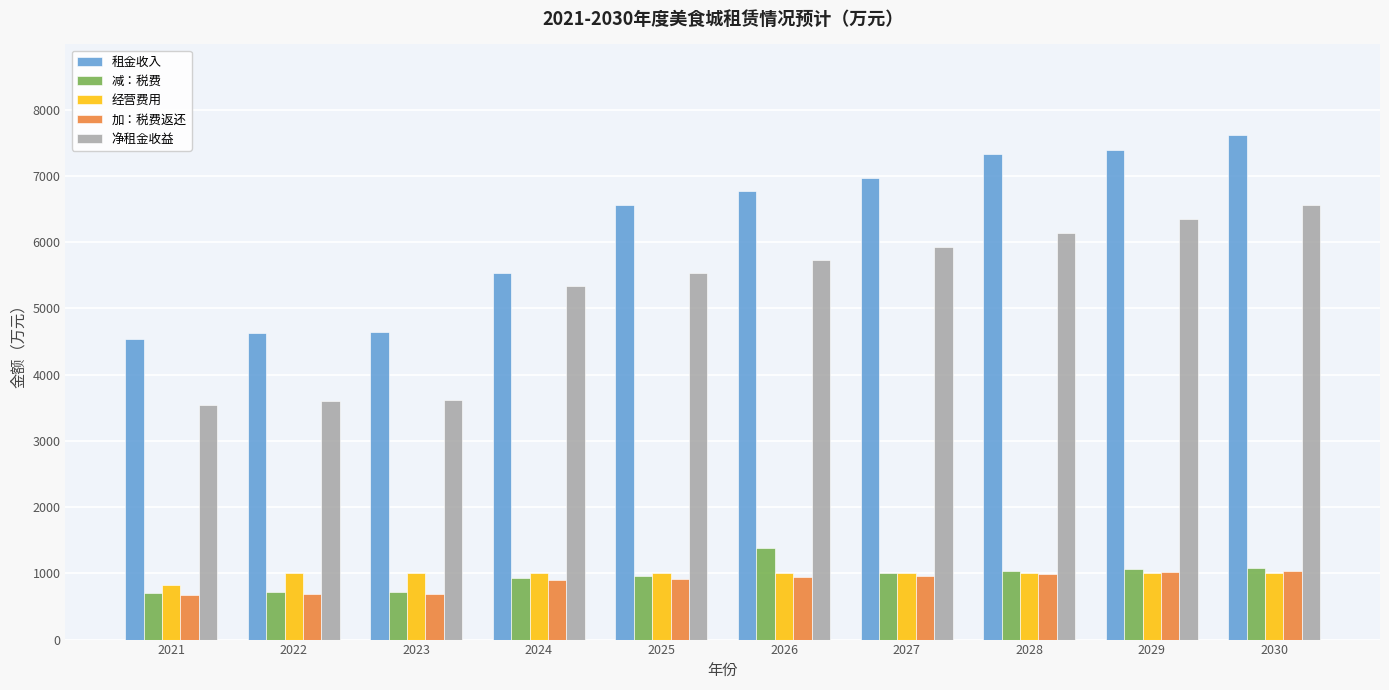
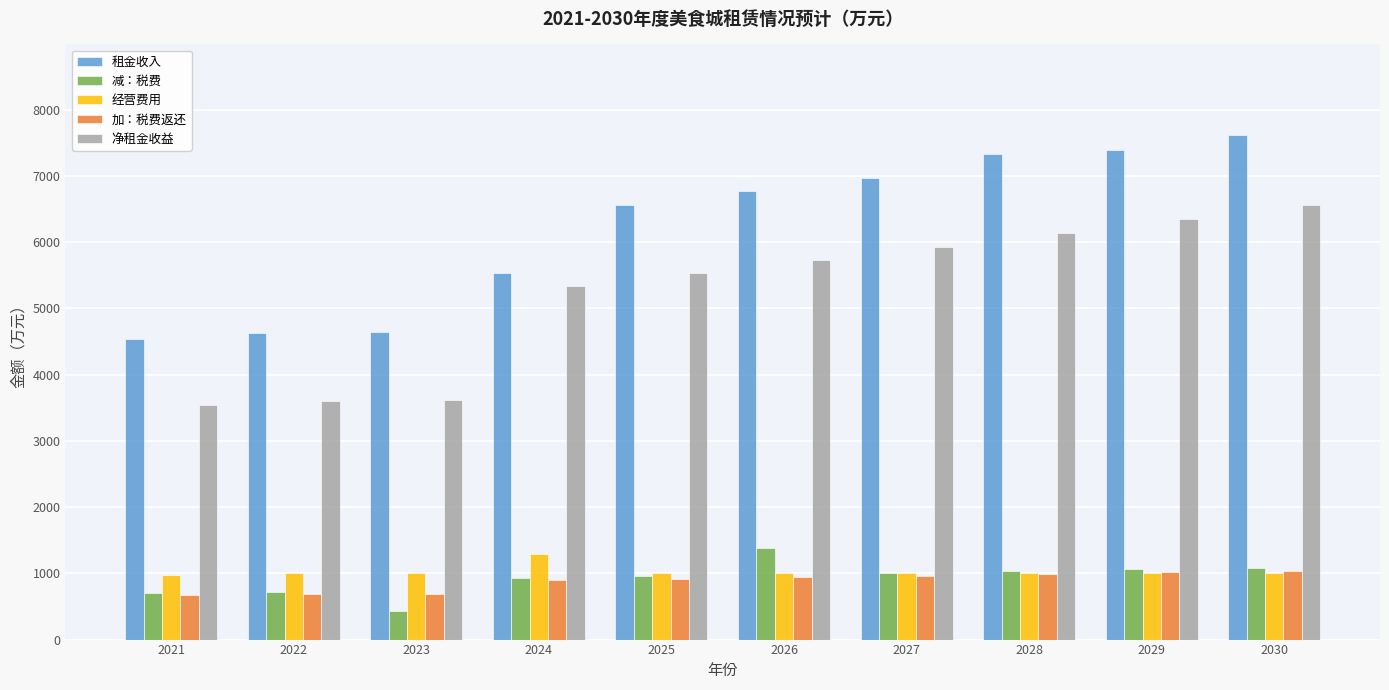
  {
    "租金收入": {
      "2021": 4500,
      "2022": 4600,
      "2023": 4600,
      "2024": 5500,
      "2025": 6600,
      "2026": 6800,
      "2027": 7000,
      "2028": 7300,
      "2029": 7400,
      "2030": 7600
    },
    "减：税费": {
      "2021": 700,
      "2022": 700,
-     "2023": 700,
+     "2023": 400,
      "2024": 900,
      "2025": 1000,
      "2026": 1400,
      "2027": 1000,
      "2028": 1000,
      "2029": 1100,
      "2030": 1100
    },
    "经营费用": {
-     "2021": 800,
+     "2021": 1000,
      "2022": 1000,
      "2023": 1000,
-     "2024": 1000,
+     "2024": 1300,
      "2025": 1000,
      "2026": 1000,
      "2027": 1000,
      "2028": 1000,
      "2029": 1000,
      "2030": 1000
    },
    "加：税费返还": {
      "2021": 700,
      "2022": 700,
      "2023": 700,
      "2024": 900,
      "2025": 900,
      "2026": 900,
      "2027": 1000,
      "2028": 1000,
      "2029": 1000,
      "2030": 1000
    },
    "净租金收益": {
      "2021": 3500,
      "2022": 3600,
      "2023": 3600,
      "2024": 5300,
      "2025": 5500,
      "2026": 5700,
      "2027": 5900,
      "2028": 6100,
      "2029": 6300,
      "2030": 6600
    }
  }
